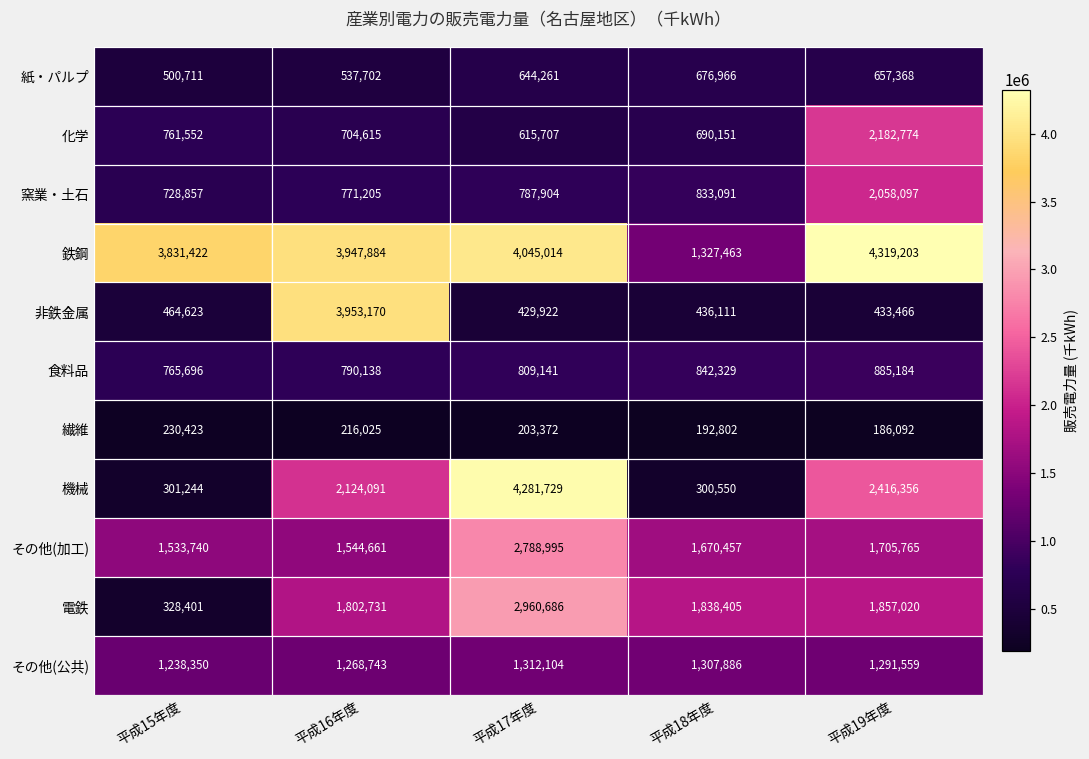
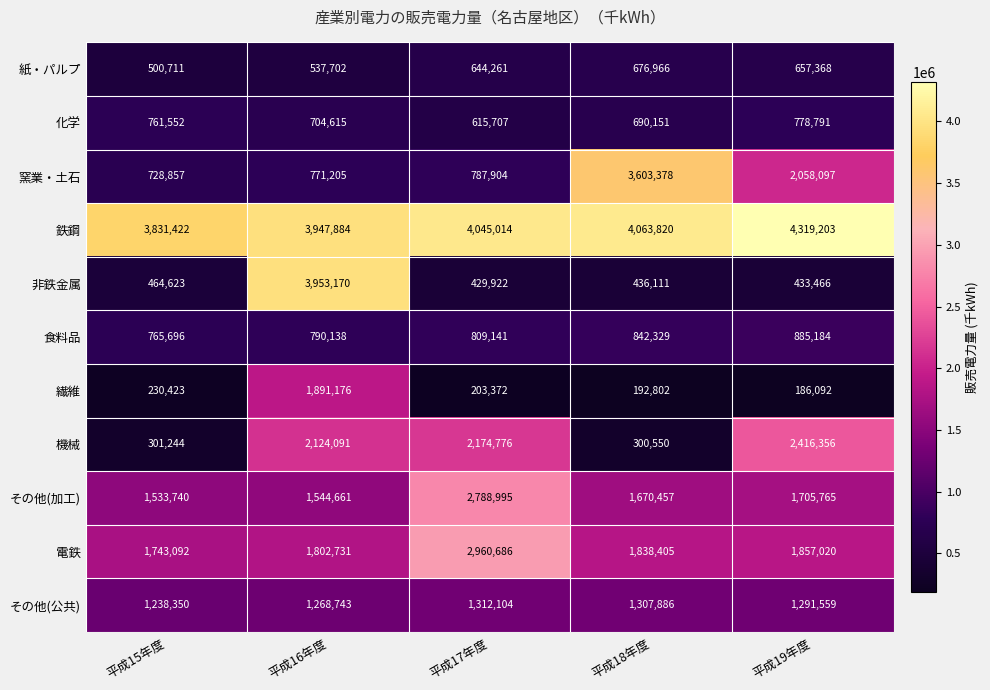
  {
    "紙・パルプ": {
      "平成15年度": "500,711",
      "平成16年度": "537,702",
      "平成17年度": "644,261",
      "平成18年度": "676,966",
      "平成19年度": "657,368"
    },
    "化学": {
      "平成15年度": "761,552",
      "平成16年度": "704,615",
      "平成17年度": "615,707",
      "平成18年度": "690,151",
-     "平成19年度": "2,182,774"
+     "平成19年度": "778,791"
    },
    "窯業・土石": {
      "平成15年度": "728,857",
      "平成16年度": "771,205",
      "平成17年度": "787,904",
-     "平成18年度": "833,091",
+     "平成18年度": "3,603,378",
      "平成19年度": "2,058,097"
    },
    "鉄鋼": {
      "平成15年度": "3,831,422",
      "平成16年度": "3,947,884",
      "平成17年度": "4,045,014",
-     "平成18年度": "1,327,463",
+     "平成18年度": "4,063,820",
      "平成19年度": "4,319,203"
    },
    "非鉄金属": {
      "平成15年度": "464,623",
      "平成16年度": "3,953,170",
      "平成17年度": "429,922",
      "平成18年度": "436,111",
      "平成19年度": "433,466"
    },
    "食料品": {
      "平成15年度": "765,696",
      "平成16年度": "790,138",
      "平成17年度": "809,141",
      "平成18年度": "842,329",
      "平成19年度": "885,184"
    },
    "繊維": {
      "平成15年度": "230,423",
-     "平成16年度": "216,025",
+     "平成16年度": "1,891,176",
      "平成17年度": "203,372",
      "平成18年度": "192,802",
      "平成19年度": "186,092"
    },
    "機械": {
      "平成15年度": "301,244",
      "平成16年度": "2,124,091",
-     "平成17年度": "4,281,729",
+     "平成17年度": "2,174,776",
      "平成18年度": "300,550",
      "平成19年度": "2,416,356"
    },
    "その他(加工)": {
      "平成15年度": "1,533,740",
      "平成16年度": "1,544,661",
      "平成17年度": "2,788,995",
      "平成18年度": "1,670,457",
      "平成19年度": "1,705,765"
    },
    "電鉄": {
-     "平成15年度": "328,401",
+     "平成15年度": "1,743,092",
      "平成16年度": "1,802,731",
      "平成17年度": "2,960,686",
      "平成18年度": "1,838,405",
      "平成19年度": "1,857,020"
    },
    "その他(公共)": {
      "平成15年度": "1,238,350",
      "平成16年度": "1,268,743",
      "平成17年度": "1,312,104",
      "平成18年度": "1,307,886",
      "平成19年度": "1,291,559"
    }
  }
